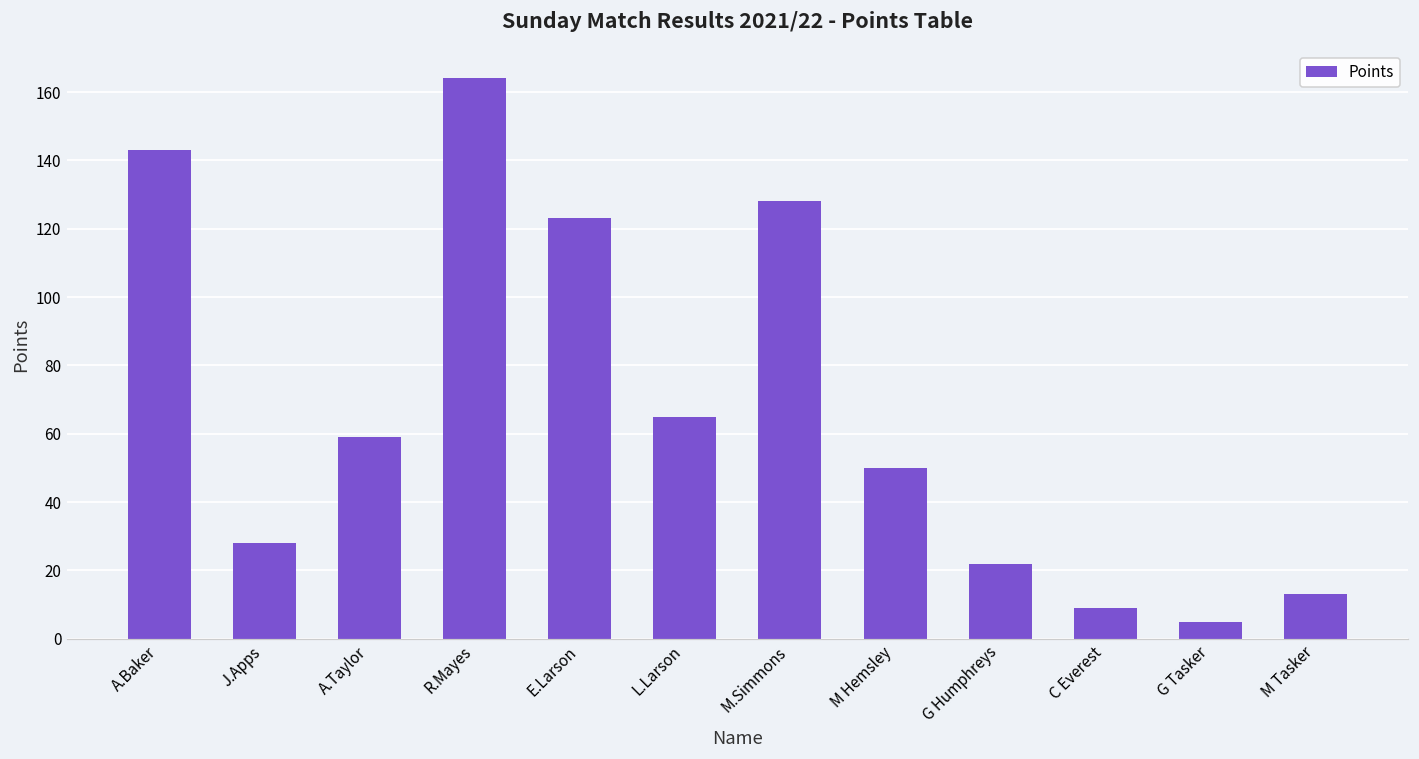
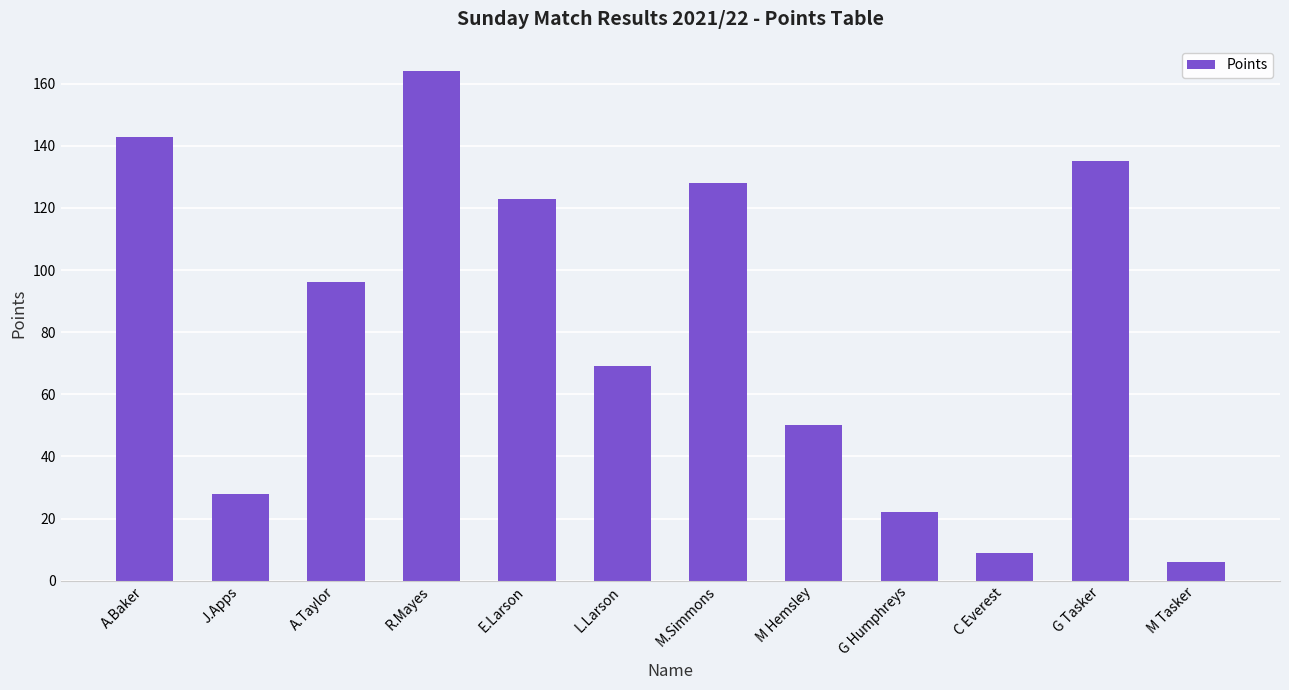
  {
    "A.Baker": 143,
    "J.Apps": 28,
-   "A.Taylor": 59,
+   "A.Taylor": 96,
    "R.Mayes": 164,
    "E.Larson": 123,
-   "L.Larson": 65,
+   "L.Larson": 69,
    "M.Simmons": 128,
    "M Hemsley": 50,
    "G Humphreys": 22,
    "C Everest": 9,
-   "G Tasker": 5,
-   "M Tasker": 13
+   "G Tasker": 135,
+   "M Tasker": 6
  }
